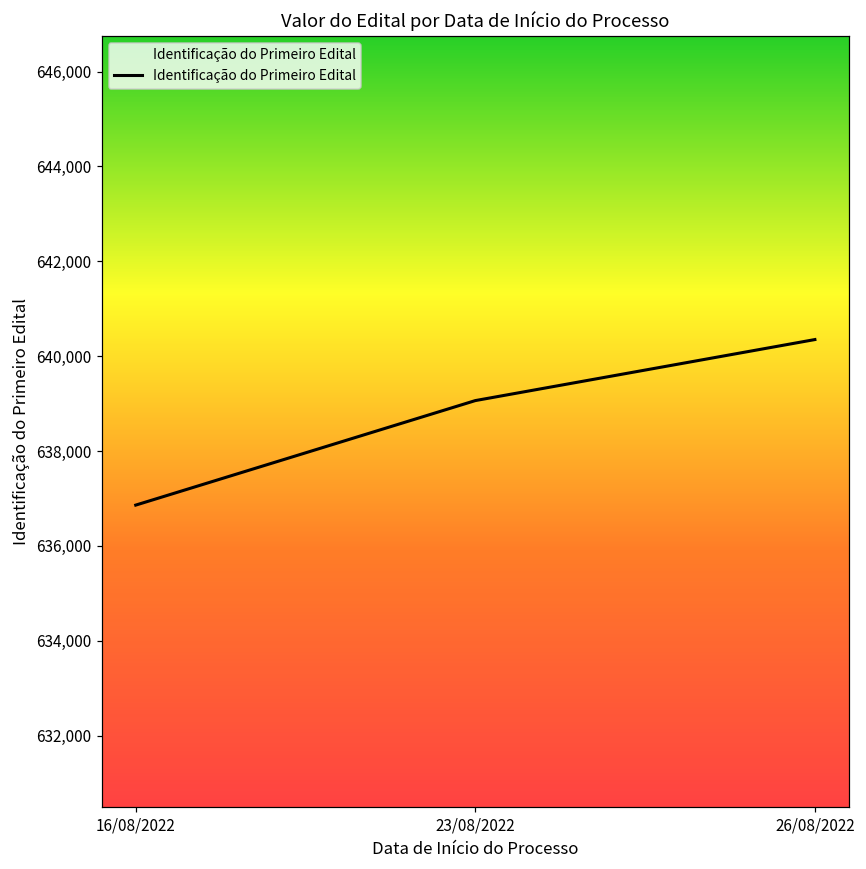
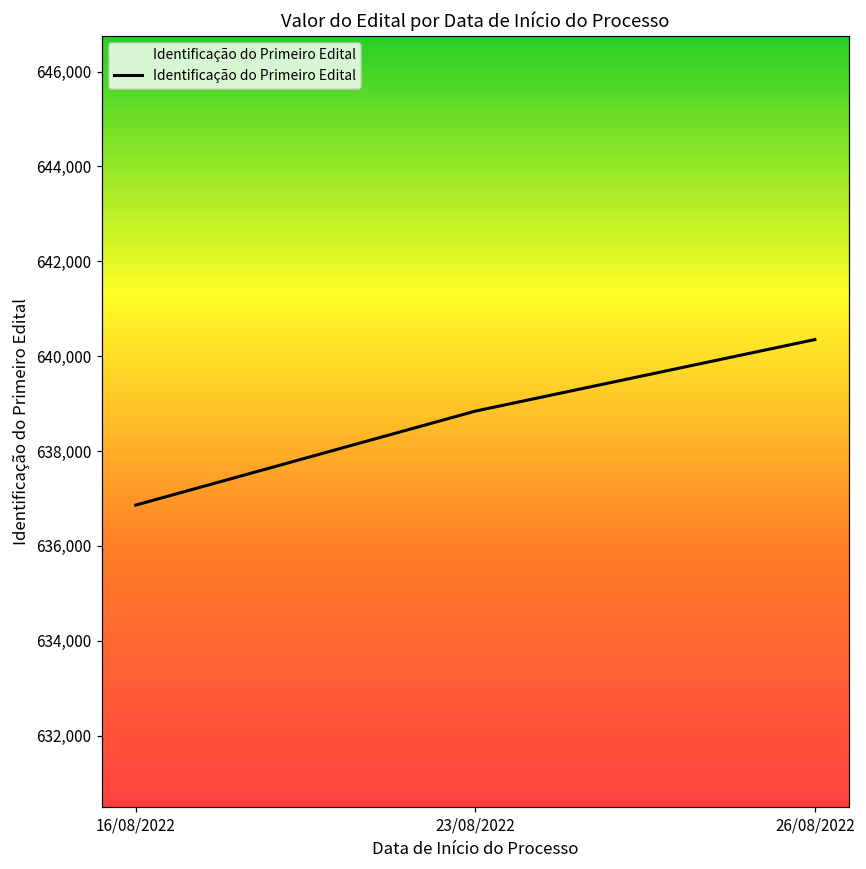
  {
    "16/08/2022": "636,900",
-   "23/08/2022": "639,100",
+   "23/08/2022": "638,800",
    "26/08/2022": "640,400"
  }
